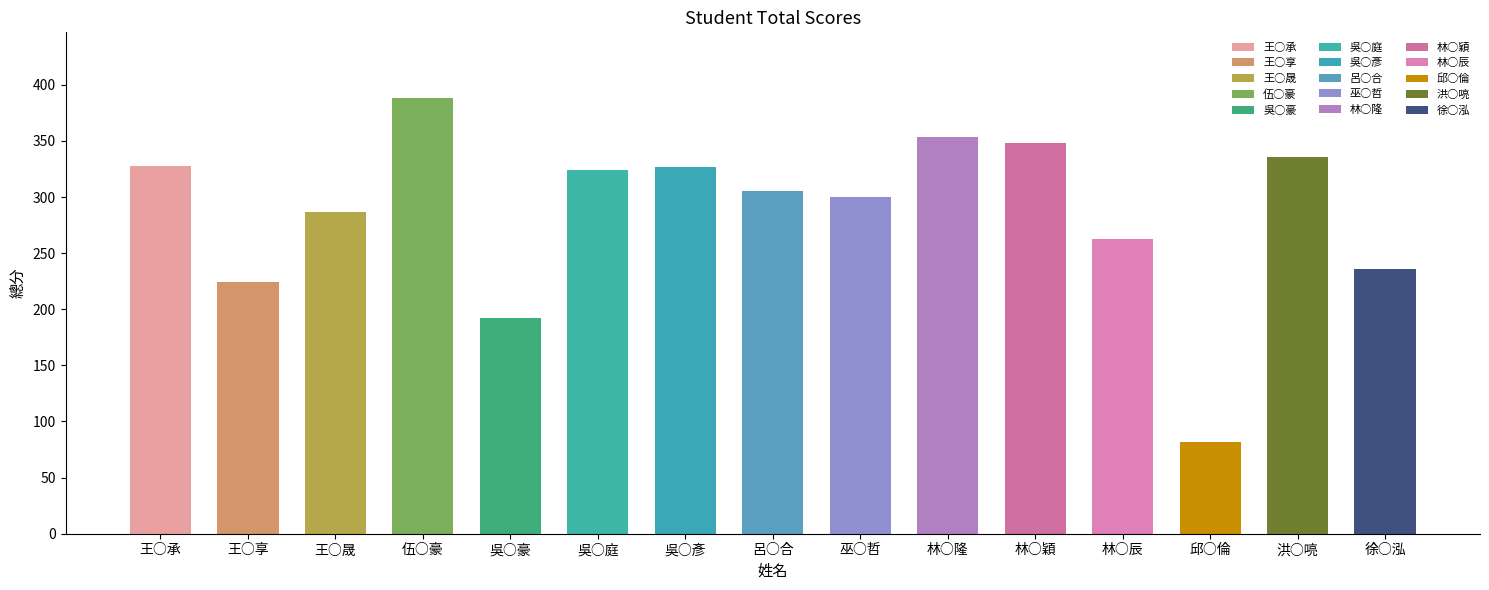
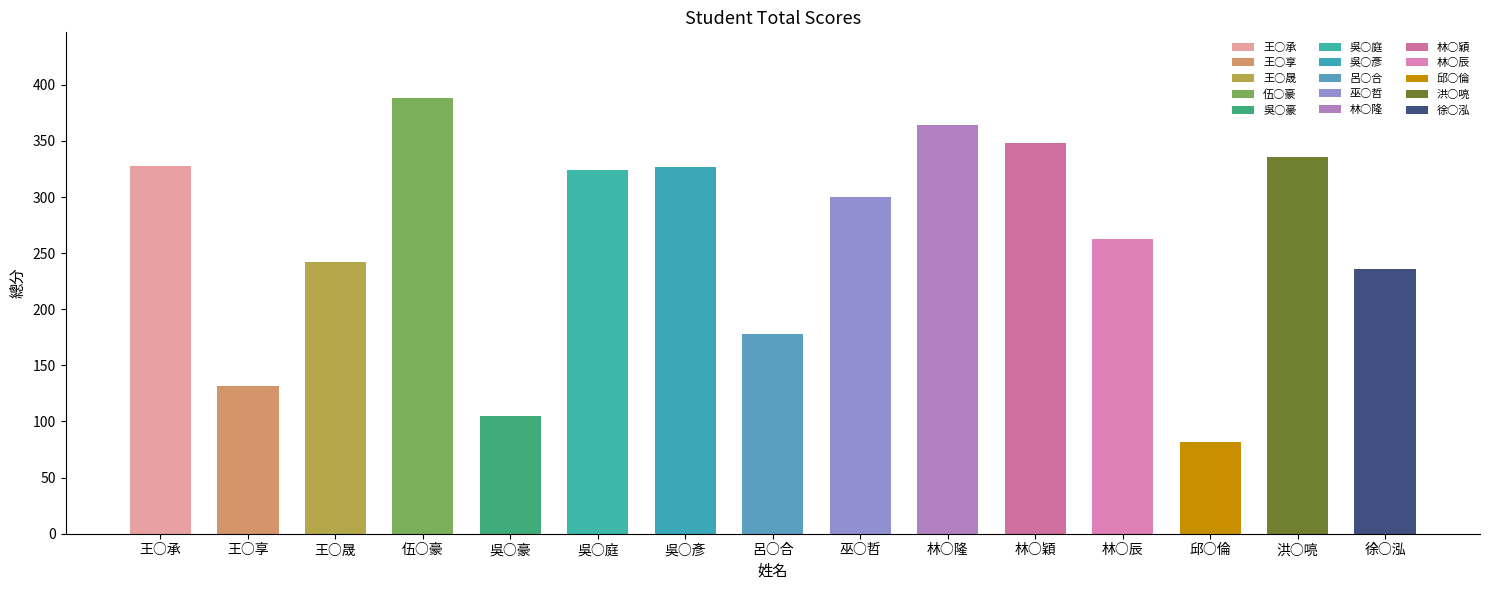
  {
    "王○承": 328,
-   "王○享": 224,
-   "王○晟": 287,
+   "王○享": 132,
+   "王○晟": 242,
    "伍○豪": 389,
-   "吳○豪": 193,
+   "吳○豪": 105,
    "吳○庭": 325,
    "吳○彥": 327,
-   "呂○合": 306,
+   "呂○合": 178,
    "巫○哲": 300,
-   "林○隆": 353,
+   "林○隆": 364,
    "林○穎": 349,
    "林○辰": 263,
    "邱○倫": 82,
    "洪○喨": 335,
    "徐○泓": 236
  }
